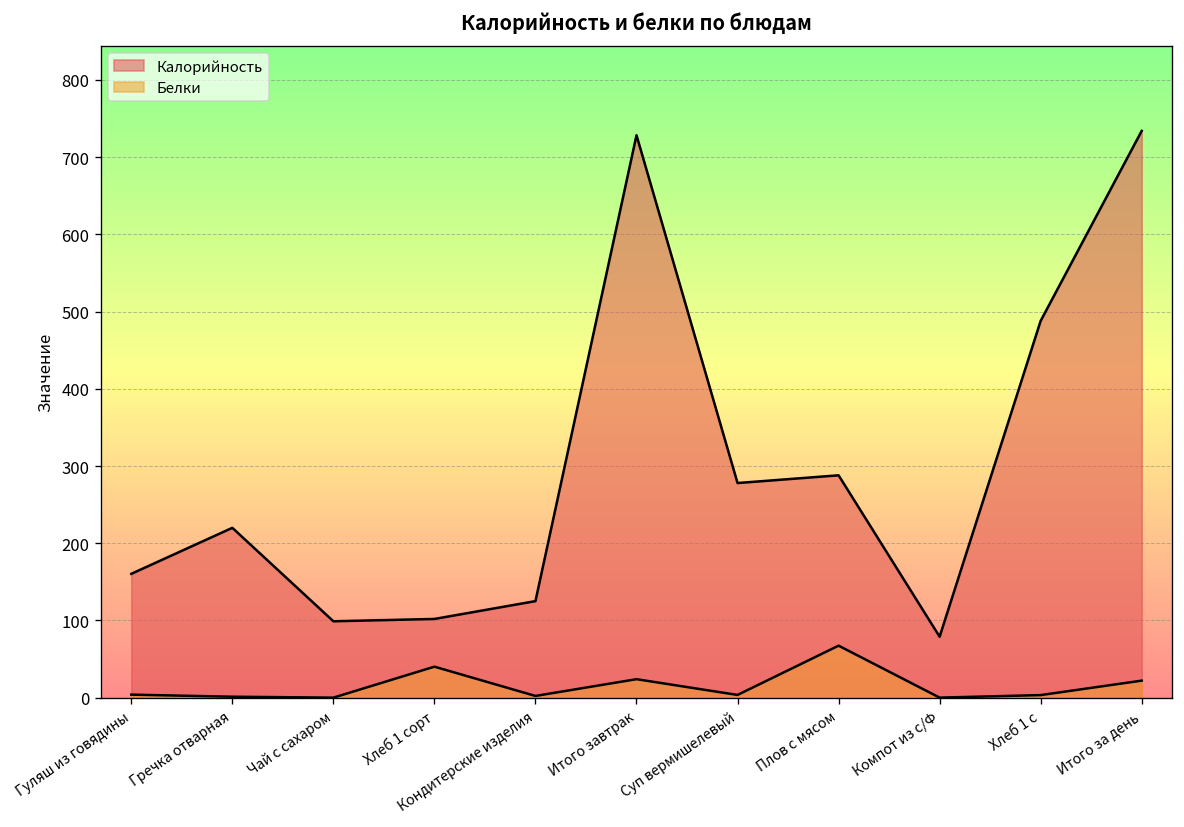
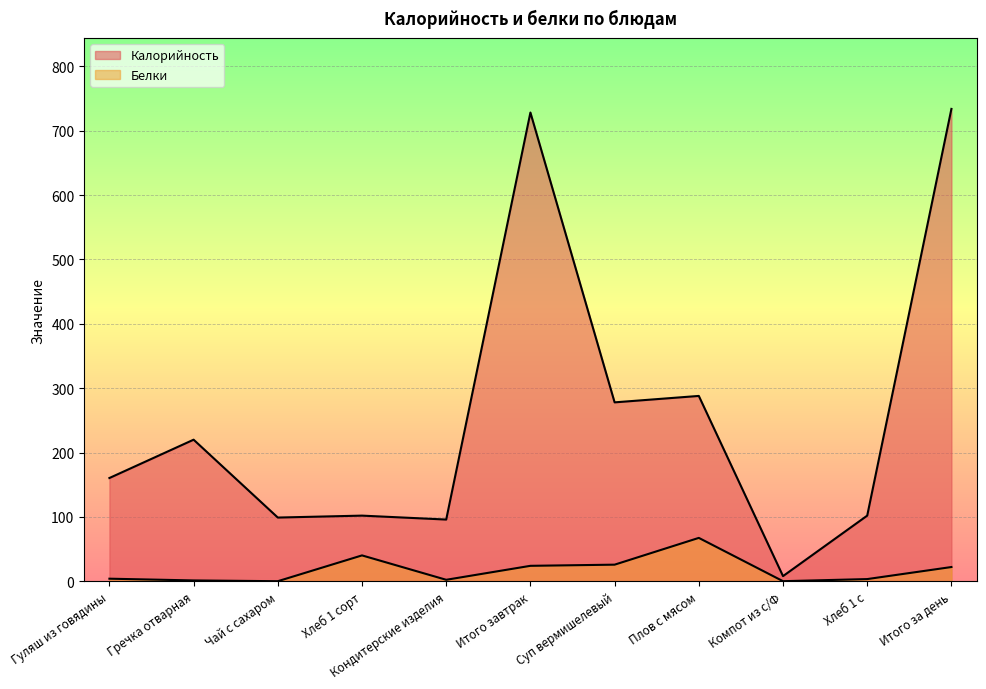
  {
    "Калорийность": {
      "Гуляш из говядины": 160,
      "Гречка отварная": 220,
      "Чай с сахаром": 100,
      "Хлеб 1 сорт": 100,
-     "Кондитерские изделия": 130,
+     "Кондитерские изделия": 100,
      "Итого завтрак": 730,
      "Суп вермишелевый": 280,
      "Плов с мясом": 290,
-     "Компот из с/Ф": 80,
-     "Хлеб 1 с": 490,
+     "Компот из с/Ф": 10,
+     "Хлеб 1 с": 100,
      "Итого за день": 730
    },
    "Белки": {
      "Гуляш из говядины": 0,
      "Гречка отварная": 0,
      "Чай с сахаром": 0,
      "Хлеб 1 сорт": 40,
      "Кондитерские изделия": 0,
      "Итого завтрак": 20,
-     "Суп вермишелевый": 0,
+     "Суп вермишелевый": 30,
      "Плов с мясом": 70,
      "Компот из с/Ф": 0,
      "Хлеб 1 с": 0,
      "Итого за день": 20
    }
  }
